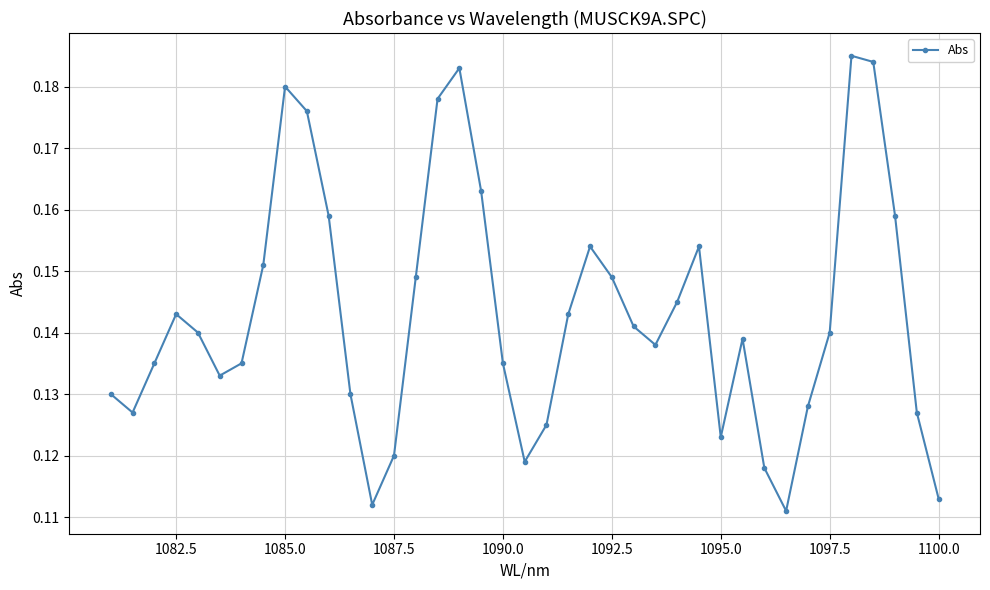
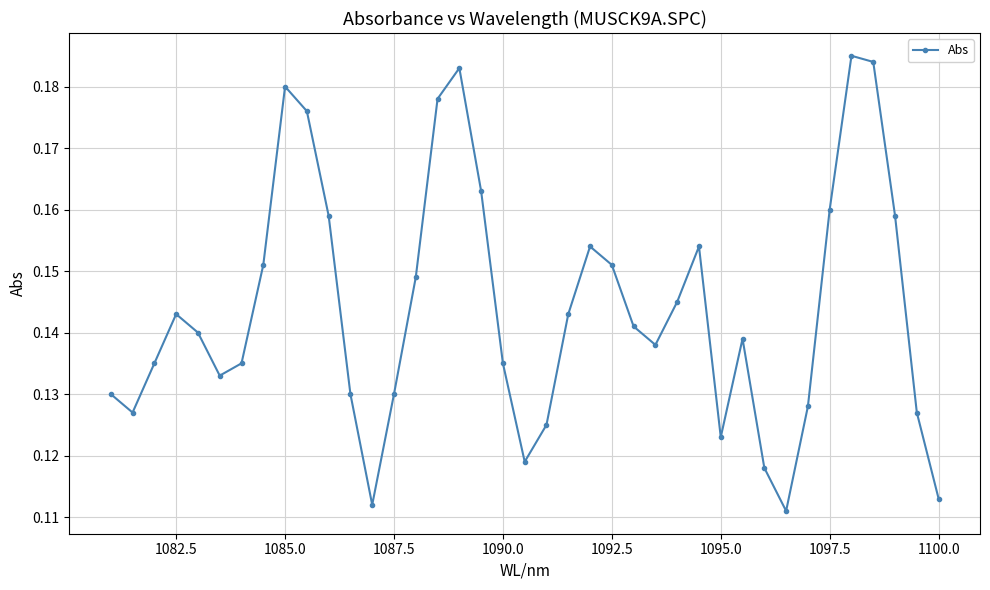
  {
    "1082.5": 0.143,
    "1085.0": 0.180,
-   "1087.5": 0.12,
+   "1087.5": 0.13,
    "1090.0": 0.135,
-   "1092.5": 0.149,
+   "1092.5": 0.151,
    "1095.0": 0.123,
-   "1097.5": 0.14,
+   "1097.5": 0.16,
    "1100.0": 0.113
  }
